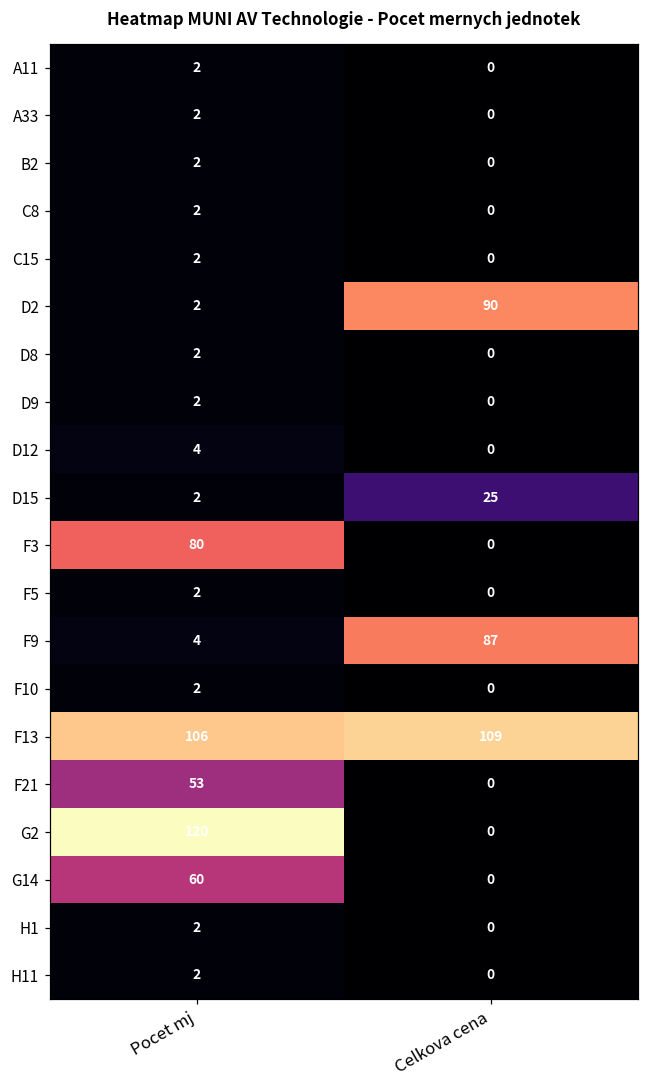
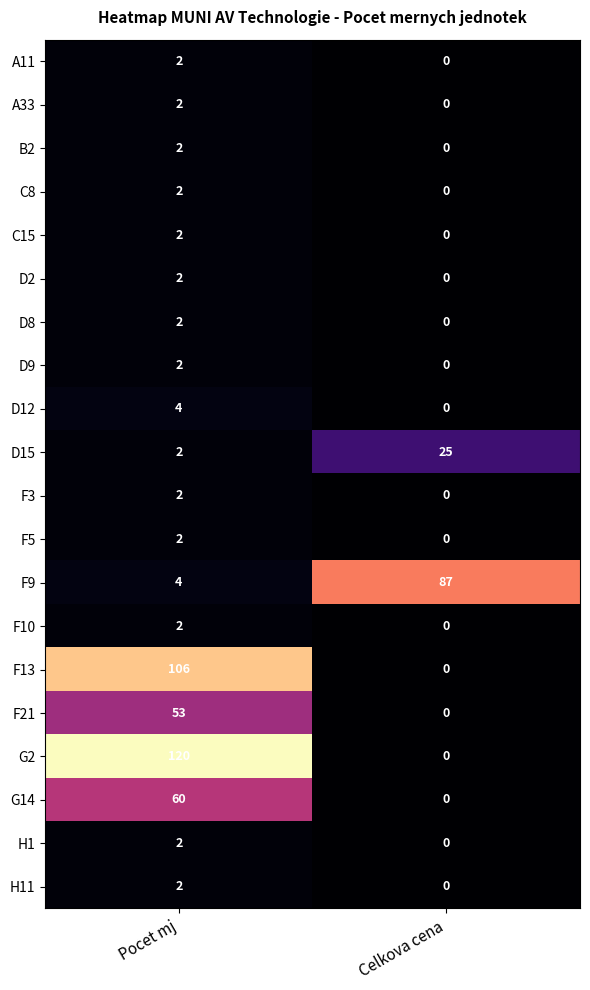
  {
    "A11": {
      "Pocet mj": 2,
      "Celkova cena": 0
    },
    "A33": {
      "Pocet mj": 2,
      "Celkova cena": 0
    },
    "B2": {
      "Pocet mj": 2,
      "Celkova cena": 0
    },
    "C8": {
      "Pocet mj": 2,
      "Celkova cena": 0
    },
    "C15": {
      "Pocet mj": 2,
      "Celkova cena": 0
    },
    "D2": {
      "Pocet mj": 2,
-     "Celkova cena": 90
+     "Celkova cena": 0
    },
    "D8": {
      "Pocet mj": 2,
      "Celkova cena": 0
    },
    "D9": {
      "Pocet mj": 2,
      "Celkova cena": 0
    },
    "D12": {
      "Pocet mj": 4,
      "Celkova cena": 0
    },
    "D15": {
      "Pocet mj": 2,
      "Celkova cena": 25
    },
    "F3": {
-     "Pocet mj": 80,
+     "Pocet mj": 2,
      "Celkova cena": 0
    },
    "F5": {
      "Pocet mj": 2,
      "Celkova cena": 0
    },
    "F9": {
      "Pocet mj": 4,
      "Celkova cena": 87
    },
    "F10": {
      "Pocet mj": 2,
      "Celkova cena": 0
    },
    "F13": {
      "Pocet mj": 106,
-     "Celkova cena": 109
+     "Celkova cena": 0
    },
    "F21": {
      "Pocet mj": 53,
      "Celkova cena": 0
    },
    "G2": {
      "Pocet mj": 120,
      "Celkova cena": 0
    },
    "G14": {
      "Pocet mj": 60,
      "Celkova cena": 0
    },
    "H1": {
      "Pocet mj": 2,
      "Celkova cena": 0
    },
    "H11": {
      "Pocet mj": 2,
      "Celkova cena": 0
    }
  }
